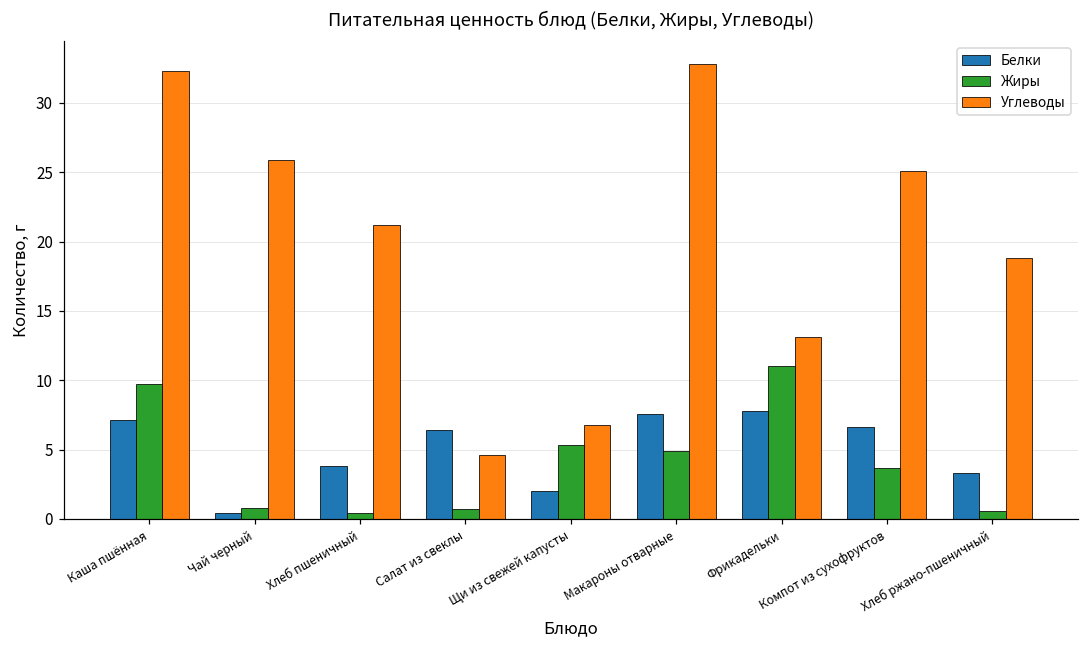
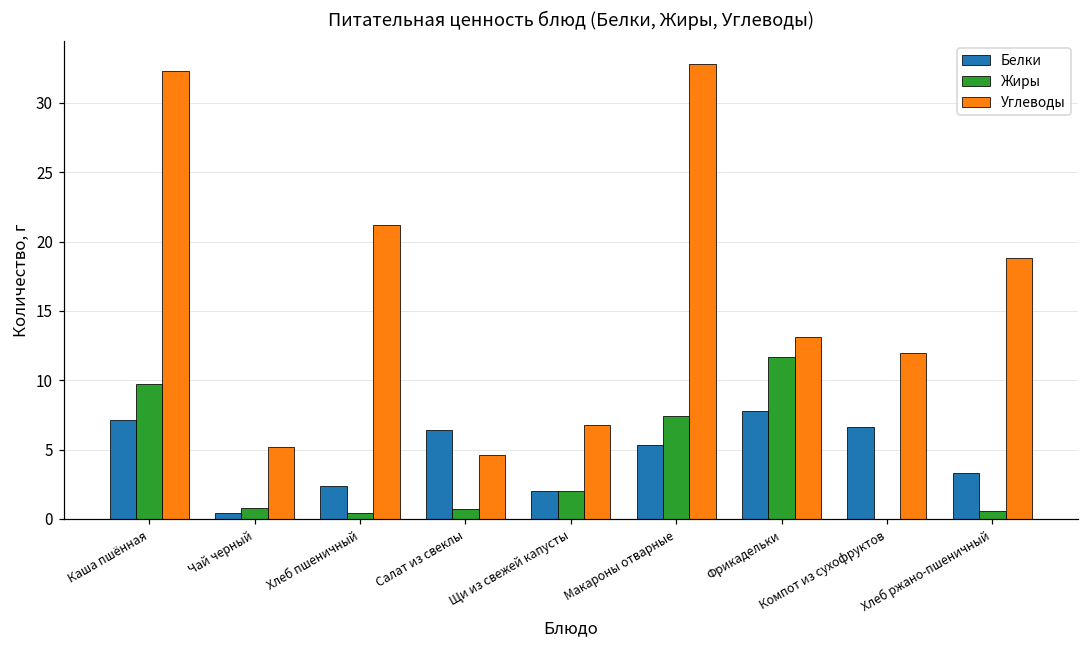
  {
    "Белки": {
      "Каша пшённая": 7.1,
      "Чай черный": 0.4,
-     "Хлеб пшеничный": 3.8,
+     "Хлеб пшеничный": 2.4,
      "Салат из свеклы": 6.4,
      "Щи из свежей капусты": 2.0,
-     "Макароны отварные": 7.6,
+     "Макароны отварные": 5.3,
      "Фрикадельки": 7.8,
      "Компот из сухофруктов": 6.6,
      "Хлеб ржано-пшеничный": 3.3
    },
    "Жиры": {
      "Каша пшённая": 9.7,
      "Чай черный": 0.8,
      "Хлеб пшеничный": 0.4,
      "Салат из свеклы": 0.7,
-     "Щи из свежей капусты": 5.3,
-     "Макароны отварные": 4.9,
-     "Фрикадельки": 11.0,
-     "Компот из сухофруктов": 3.7,
+     "Щи из свежей капусты": 2.0,
+     "Макароны отварные": 7.4,
+     "Фрикадельки": 11.7,
+     "Компот из сухофруктов": 0.0,
      "Хлеб ржано-пшеничный": 0.6
    },
    "Углеводы": {
      "Каша пшённая": 32.3,
-     "Чай черный": 25.9,
+     "Чай черный": 5.2,
      "Хлеб пшеничный": 21.2,
      "Салат из свеклы": 4.6,
      "Щи из свежей капусты": 6.8,
      "Макароны отварные": 32.8,
      "Фрикадельки": 13.1,
-     "Компот из сухофруктов": 25.1,
+     "Компот из сухофруктов": 12.0,
      "Хлеб ржано-пшеничный": 18.8
    }
  }
